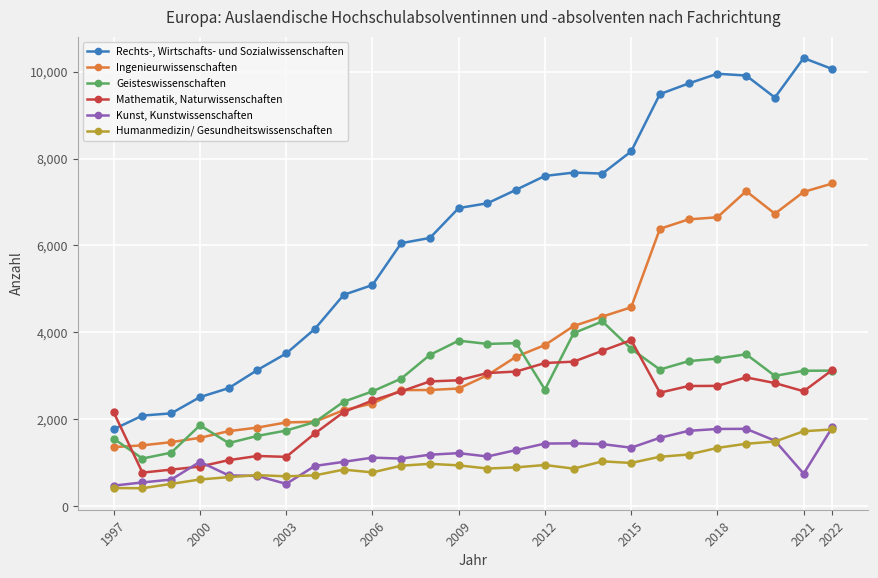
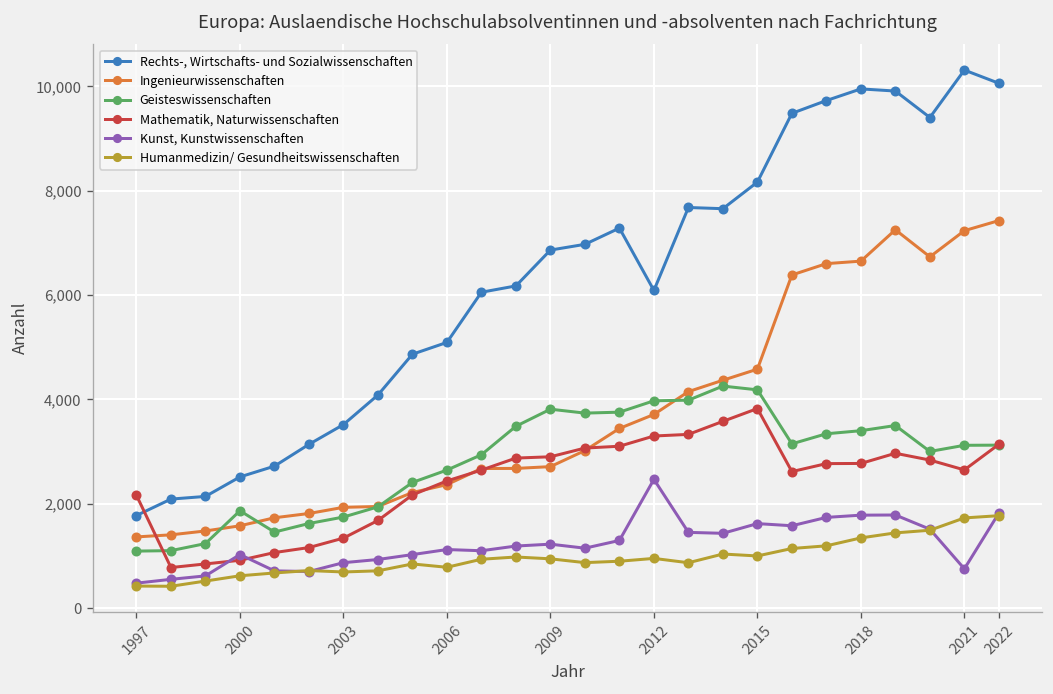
  {
    "Rechts-, Wirtschafts- und Sozialwissenschaften": {
      "1997": "1,800",
      "2000": "2,500",
      "2003": "3,500",
      "2006": "5,100",
      "2009": "6,900",
-     "2012": "7,600",
+     "2012": "6,100",
      "2015": "8,200",
      "2018": "10,000",
      "2021": "10,300",
      "2022": "10,100"
    },
    "Geisteswissenschaften": {
-     "1997": "1,600",
+     "1997": "1,100",
      "2000": "1,900",
      "2003": "1,700",
      "2006": "2,600",
      "2009": "3,800",
-     "2012": "2,700",
-     "2015": "3,600",
+     "2012": "4,000",
+     "2015": "4,200",
      "2018": "3,400",
      "2021": "3,100"
    },
    "Mathematik, Naturwissenschaften": {
      "1997": "2,200",
      "2000": "900",
-     "2003": "1,100",
+     "2003": "1,300",
      "2006": "2,400",
      "2009": "2,900",
      "2012": "3,300",
      "2015": "3,800",
      "2018": "2,800",
      "2021": "2,600"
    },
    "Kunst, Kunstwissenschaften": {
      "2000": "1,000",
-     "2003": "500",
+     "2003": "900",
      "2006": "1,100",
      "2009": "1,200",
-     "2012": "1,400",
-     "2015": "1,300",
+     "2012": "2,500",
+     "2015": "1,600",
      "2018": "1,800",
      "2021": "800"
    }
  }
